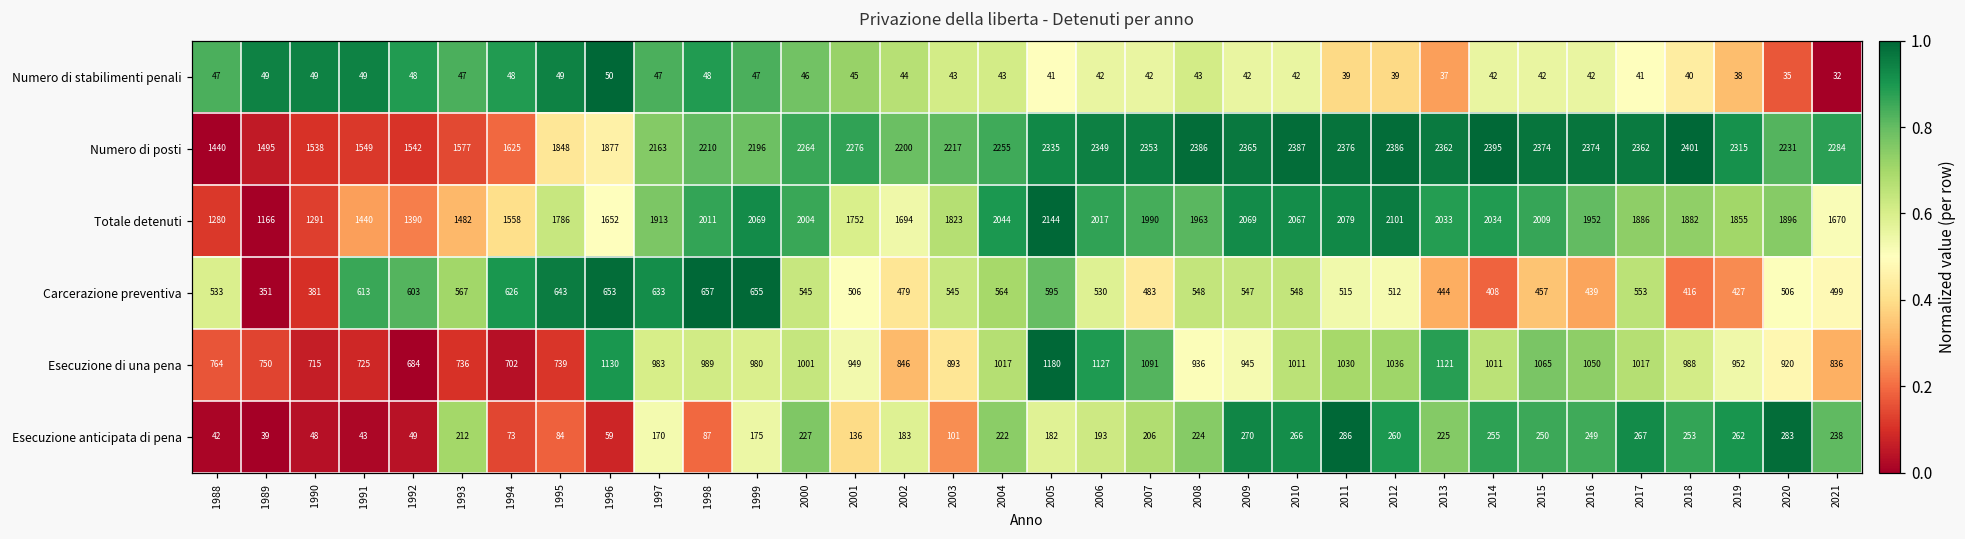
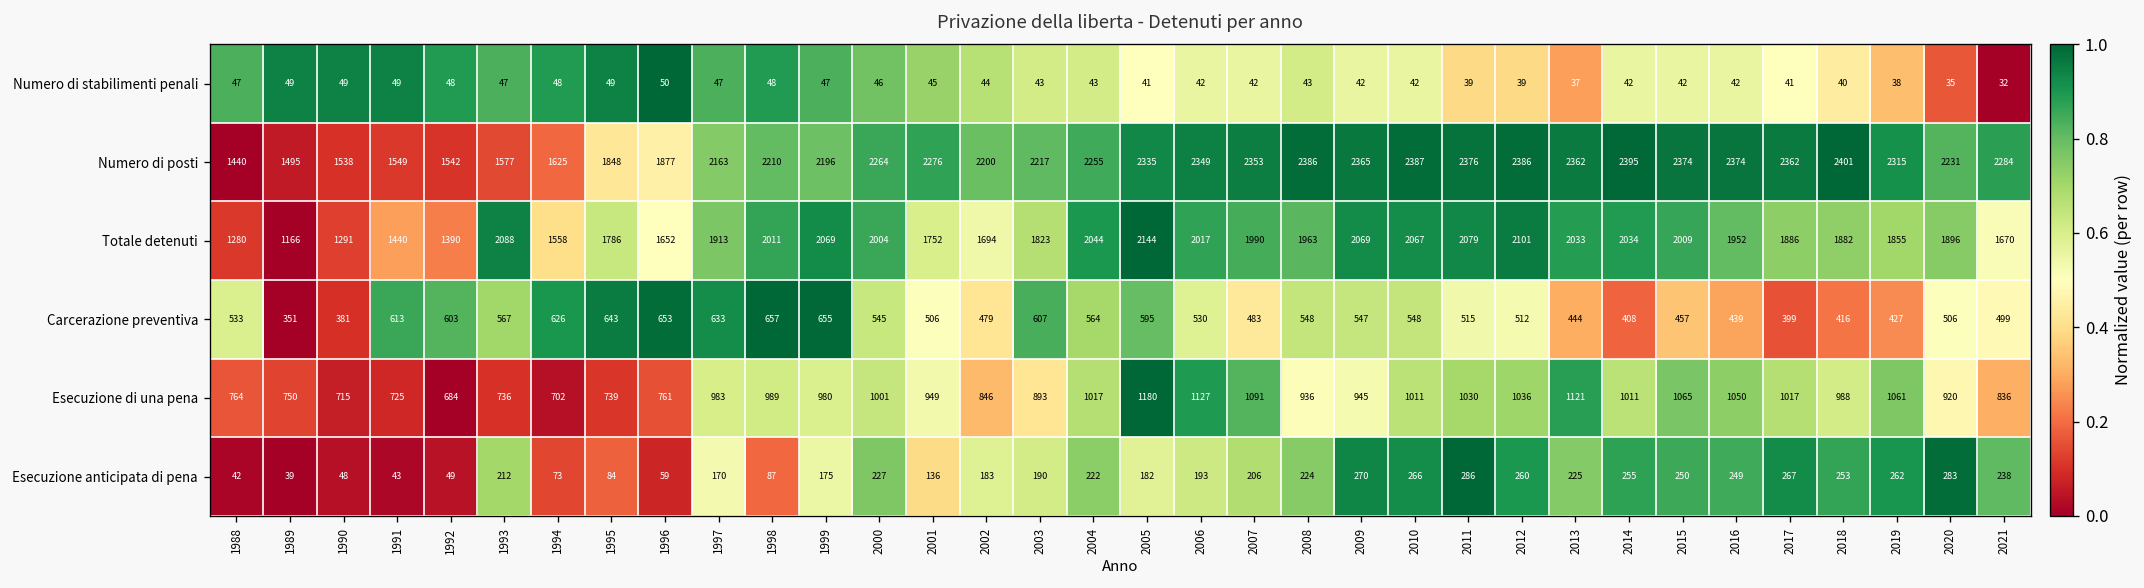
  {
    "Totale detenuti": {
      "1988": 1280,
      "1989": 1166,
      "1990": 1291,
      "1991": 1440,
      "1992": 1390,
-     "1993": 1482,
+     "1993": 2088,
      "1994": 1558,
      "1995": 1786,
      "1996": 1652,
      "1997": 1913,
      "1998": 2011,
      "1999": 2069,
      "2000": 2004,
      "2001": 1752,
      "2002": 1694,
      "2003": 1823,
      "2004": 2044,
      "2005": 2144,
      "2006": 2017,
      "2007": 1990,
      "2008": 1963,
      "2009": 2069,
      "2010": 2067,
      "2011": 2079,
      "2012": 2101,
      "2013": 2033,
      "2014": 2034,
      "2015": 2009,
      "2016": 1952,
      "2017": 1886,
      "2018": 1882,
      "2019": 1855,
      "2020": 1896,
      "2021": 1670
    },
    "Carcerazione preventiva": {
      "1988": 533,
      "1989": 351,
      "1990": 381,
      "1991": 613,
      "1992": 603,
      "1993": 567,
      "1994": 626,
      "1995": 643,
      "1996": 653,
      "1997": 633,
      "1998": 657,
      "1999": 655,
      "2000": 545,
      "2001": 506,
      "2002": 479,
-     "2003": 545,
+     "2003": 607,
      "2004": 564,
      "2005": 595,
      "2006": 530,
      "2007": 483,
      "2008": 548,
      "2009": 547,
      "2010": 548,
      "2011": 515,
      "2012": 512,
      "2013": 444,
      "2014": 408,
      "2015": 457,
      "2016": 439,
-     "2017": 553,
+     "2017": 399,
      "2018": 416,
      "2019": 427,
      "2020": 506,
      "2021": 499
    },
    "Esecuzione di una pena": {
      "1988": 764,
      "1989": 750,
      "1990": 715,
      "1991": 725,
      "1992": 684,
      "1993": 736,
      "1994": 702,
      "1995": 739,
-     "1996": 1130,
+     "1996": 761,
      "1997": 983,
      "1998": 989,
      "1999": 980,
      "2000": 1001,
      "2001": 949,
      "2002": 846,
      "2003": 893,
      "2004": 1017,
      "2005": 1180,
      "2006": 1127,
      "2007": 1091,
      "2008": 936,
      "2009": 945,
      "2010": 1011,
      "2011": 1030,
      "2012": 1036,
      "2013": 1121,
      "2014": 1011,
      "2015": 1065,
      "2016": 1050,
      "2017": 1017,
      "2018": 988,
-     "2019": 952,
+     "2019": 1061,
      "2020": 920,
      "2021": 836
    },
    "Esecuzione anticipata di pena": {
      "1988": 42,
      "1989": 39,
      "1990": 48,
      "1991": 43,
      "1992": 49,
      "1993": 212,
      "1994": 73,
      "1995": 84,
      "1996": 59,
      "1997": 170,
      "1998": 87,
      "1999": 175,
      "2000": 227,
      "2001": 136,
      "2002": 183,
-     "2003": 101,
+     "2003": 190,
      "2004": 222,
      "2005": 182,
      "2006": 193,
      "2007": 206,
      "2008": 224,
      "2009": 270,
      "2010": 266,
      "2011": 286,
      "2012": 260,
      "2013": 225,
      "2014": 255,
      "2015": 250,
      "2016": 249,
      "2017": 267,
      "2018": 253,
      "2019": 262,
      "2020": 283,
      "2021": 238
    }
  }
